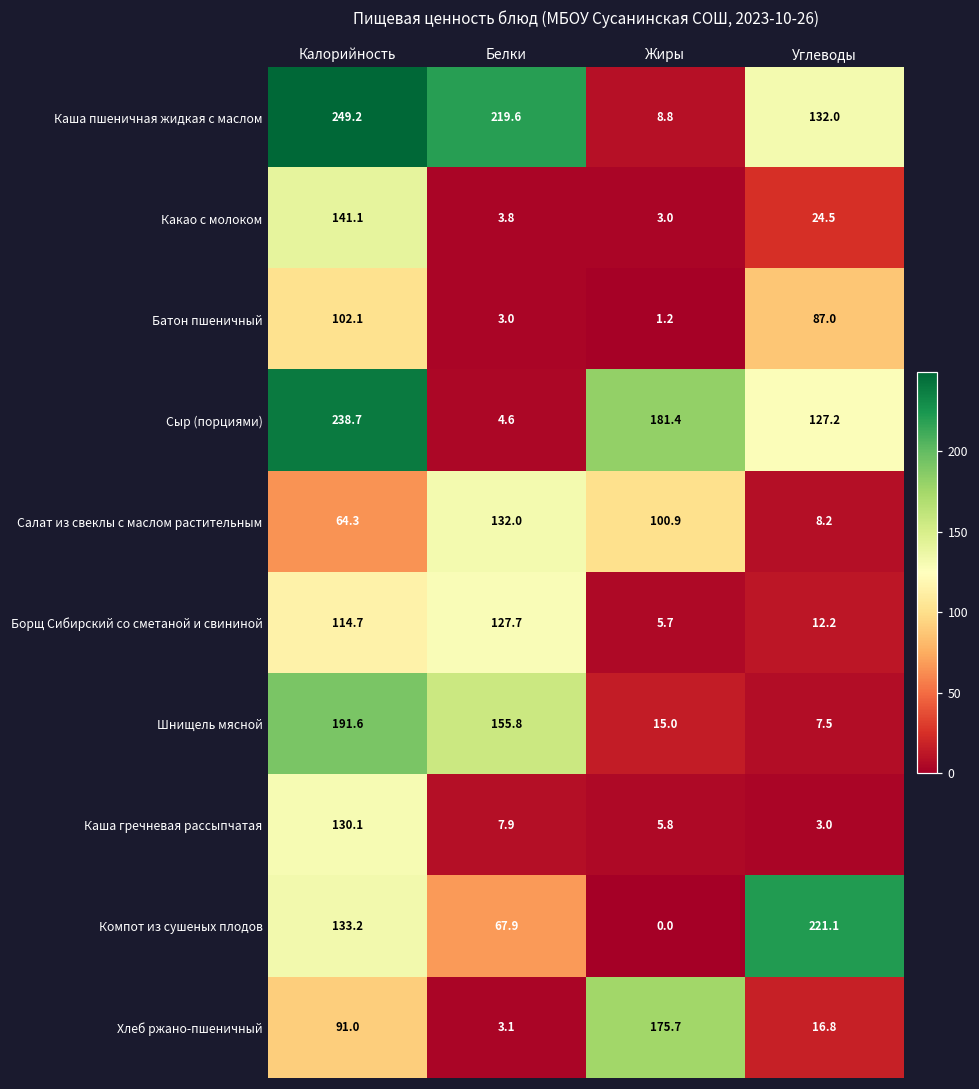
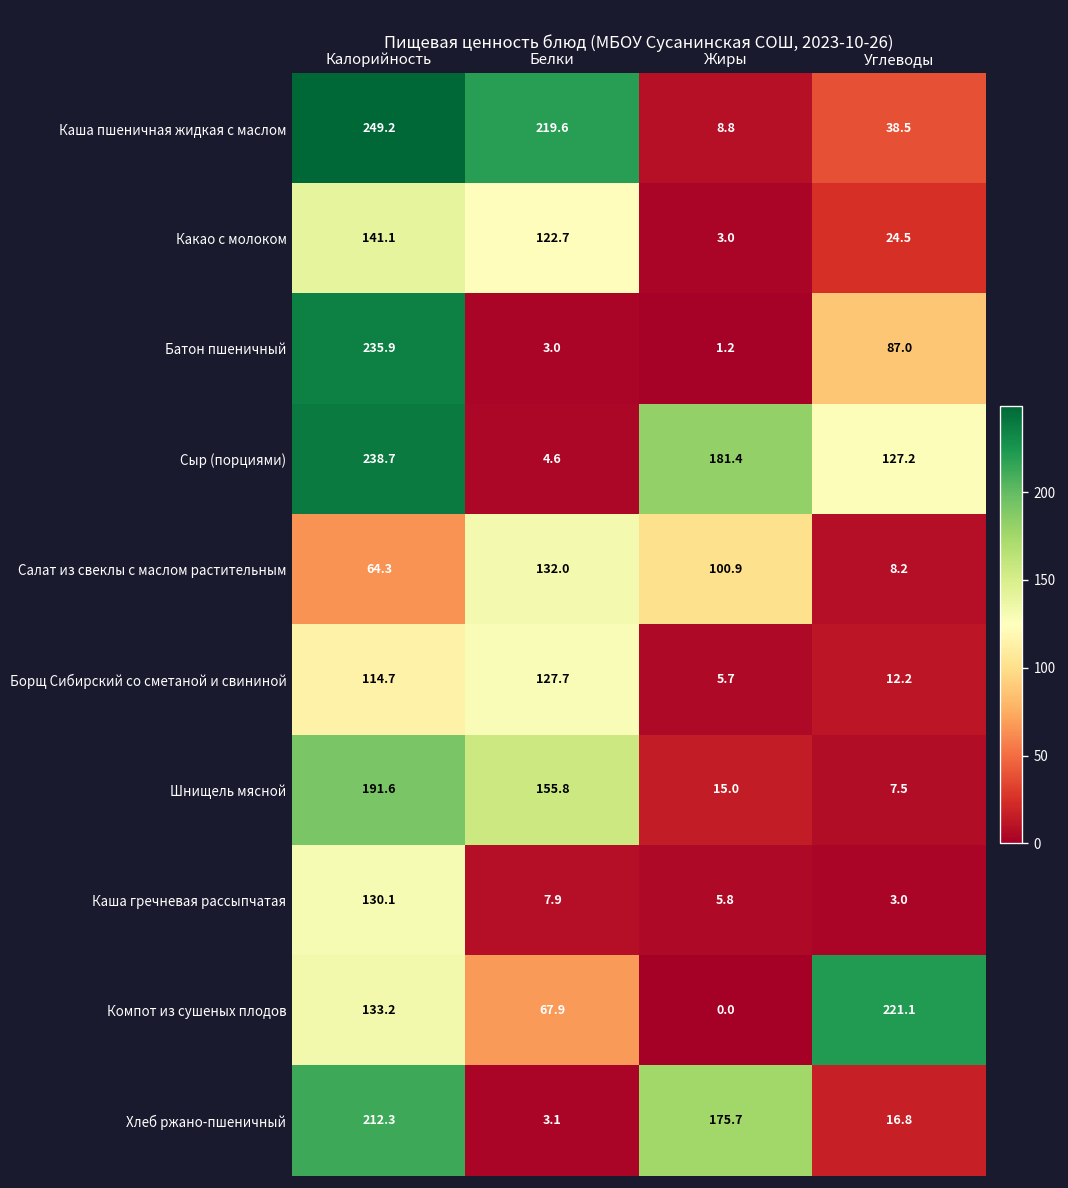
  {
    "Каша пшеничная жидкая с маслом": {
      "Калорийность": 249.2,
      "Белки": 219.6,
      "Жиры": 8.8,
-     "Углеводы": 132.0
+     "Углеводы": 38.5
    },
    "Какао с молоком": {
      "Калорийность": 141.1,
-     "Белки": 3.8,
+     "Белки": 122.7,
      "Жиры": 3.0,
      "Углеводы": 24.5
    },
    "Батон пшеничный": {
-     "Калорийность": 102.1,
+     "Калорийность": 235.9,
      "Белки": 3.0,
      "Жиры": 1.2,
      "Углеводы": 87.0
    },
    "Сыр (порциями)": {
      "Калорийность": 238.7,
      "Белки": 4.6,
      "Жиры": 181.4,
      "Углеводы": 127.2
    },
    "Салат из свеклы с маслом растительным": {
      "Калорийность": 64.3,
      "Белки": 132.0,
      "Жиры": 100.9,
      "Углеводы": 8.2
    },
    "Борщ Сибирский со сметаной и свининой": {
      "Калорийность": 114.7,
      "Белки": 127.7,
      "Жиры": 5.7,
      "Углеводы": 12.2
    },
    "Шнищель мясной": {
      "Калорийность": 191.6,
      "Белки": 155.8,
      "Жиры": 15.0,
      "Углеводы": 7.5
    },
    "Каша гречневая рассыпчатая": {
      "Калорийность": 130.1,
      "Белки": 7.9,
      "Жиры": 5.8,
      "Углеводы": 3.0
    },
    "Компот из сушеных плодов": {
      "Калорийность": 133.2,
      "Белки": 67.9,
      "Жиры": 0.0,
      "Углеводы": 221.1
    },
    "Хлеб ржано-пшеничный": {
-     "Калорийность": 91.0,
+     "Калорийность": 212.3,
      "Белки": 3.1,
      "Жиры": 175.7,
      "Углеводы": 16.8
    }
  }
